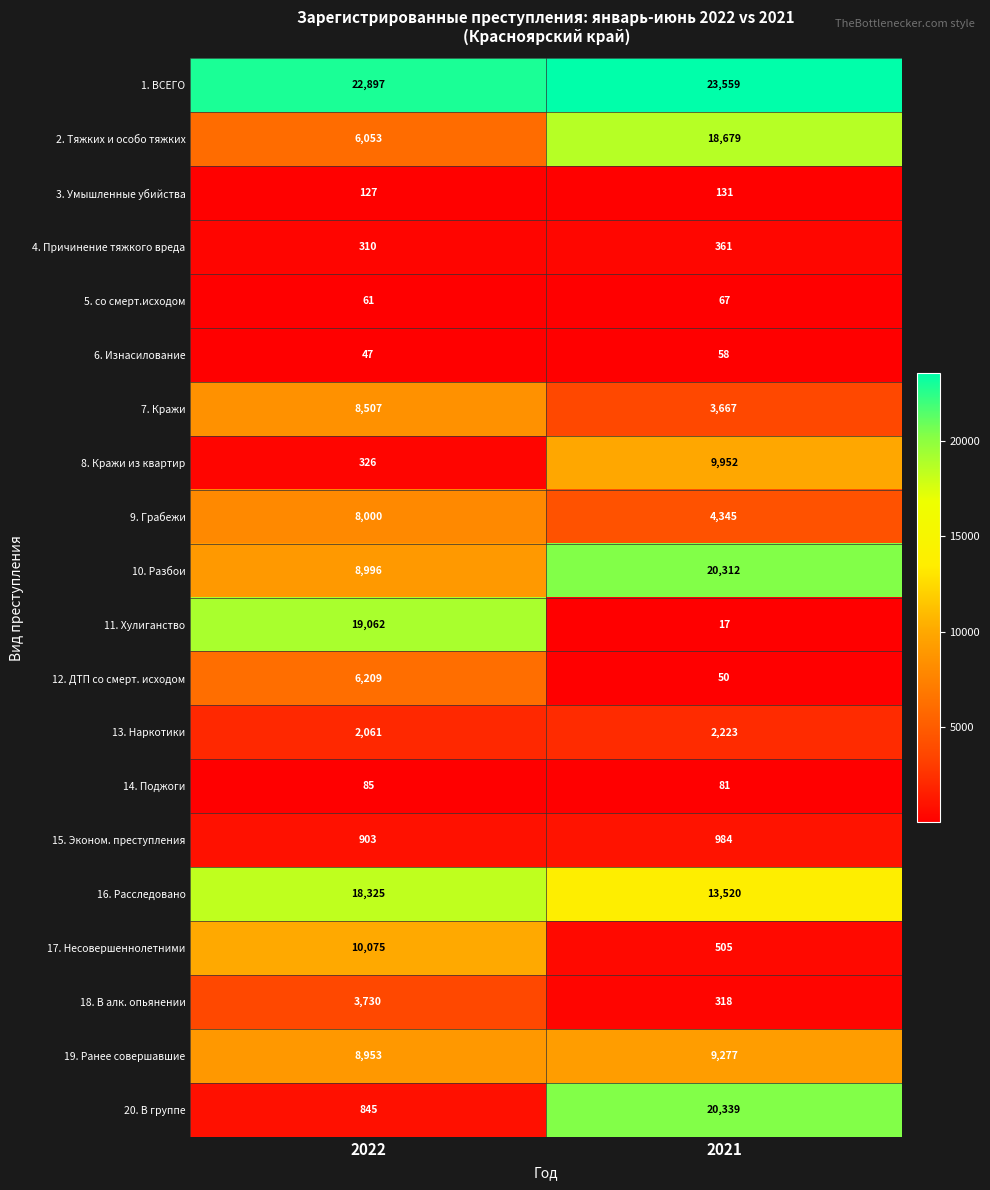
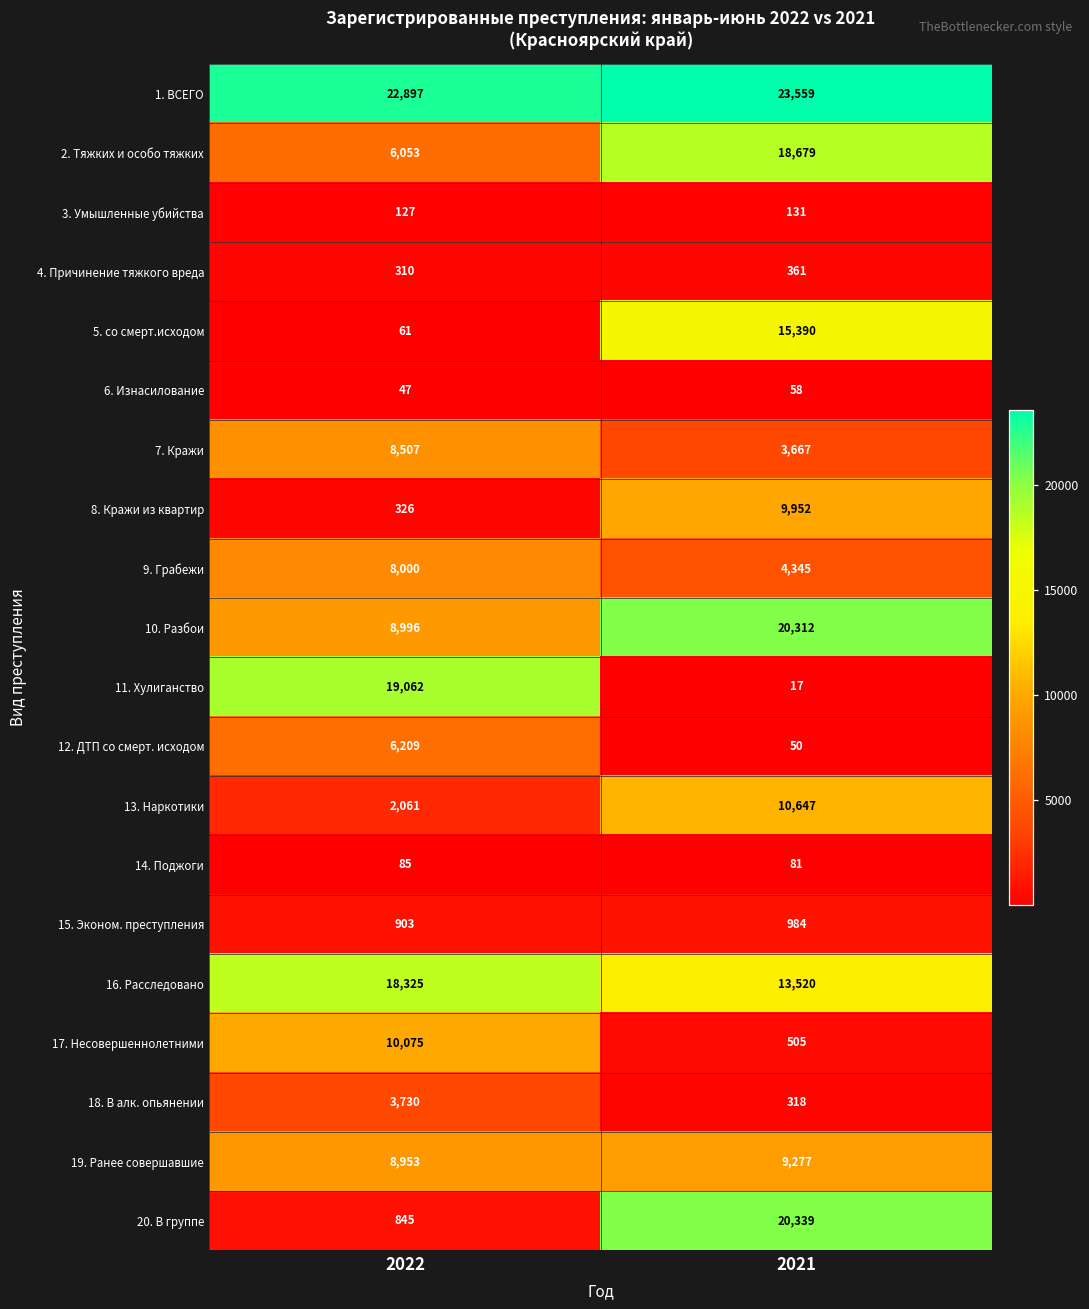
  {
    "1. ВСЕГО": {
      "2022": "22,897",
      "2021": "23,559"
    },
    "2. Тяжких и особо тяжких": {
      "2022": "6,053",
      "2021": "18,679"
    },
    "3. Умышленные убийства": {
      "2022": "127",
      "2021": "131"
    },
    "4. Причинение тяжкого вреда": {
      "2022": "310",
      "2021": "361"
    },
    "5. со смерт.исходом": {
      "2022": "61",
-     "2021": "67"
+     "2021": "15,390"
    },
    "6. Изнасилование": {
      "2022": "47",
      "2021": "58"
    },
    "7. Кражи": {
      "2022": "8,507",
      "2021": "3,667"
    },
    "8. Кражи из квартир": {
      "2022": "326",
      "2021": "9,952"
    },
    "9. Грабежи": {
      "2022": "8,000",
      "2021": "4,345"
    },
    "10. Разбои": {
      "2022": "8,996",
      "2021": "20,312"
    },
    "11. Хулиганство": {
      "2022": "19,062",
      "2021": "17"
    },
    "12. ДТП со смерт. исходом": {
      "2022": "6,209",
      "2021": "50"
    },
    "13. Наркотики": {
      "2022": "2,061",
-     "2021": "2,223"
+     "2021": "10,647"
    },
    "14. Поджоги": {
      "2022": "85",
      "2021": "81"
    },
    "15. Эконом. преступления": {
      "2022": "903",
      "2021": "984"
    },
    "16. Расследовано": {
      "2022": "18,325",
      "2021": "13,520"
    },
    "17. Несовершеннолетними": {
      "2022": "10,075",
      "2021": "505"
    },
    "18. В алк. опьянении": {
      "2022": "3,730",
      "2021": "318"
    },
    "19. Ранее совершавшие": {
      "2022": "8,953",
      "2021": "9,277"
    },
    "20. В группе": {
      "2022": "845",
      "2021": "20,339"
    }
  }
